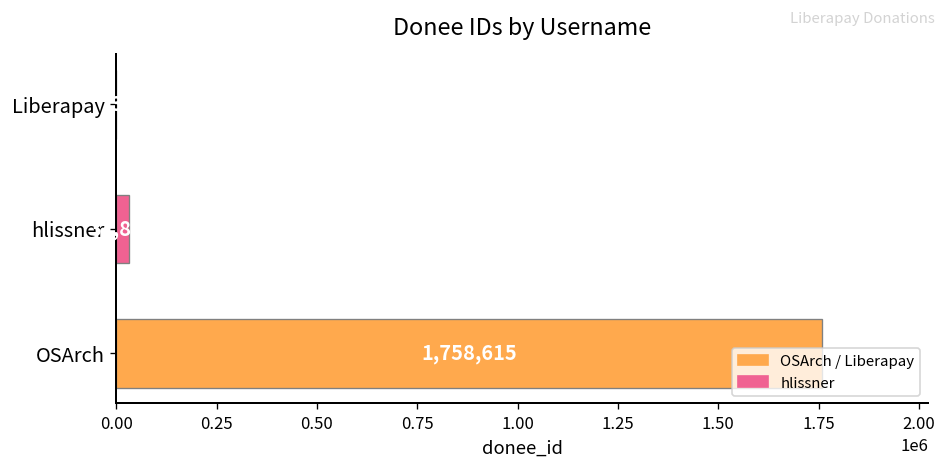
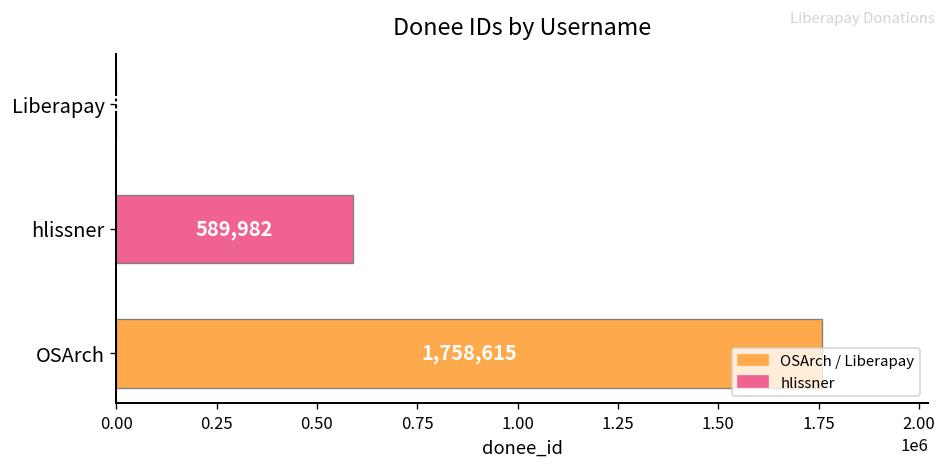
  {
-   "hlissner": 30000
+   "hlissner": 590000
  }
